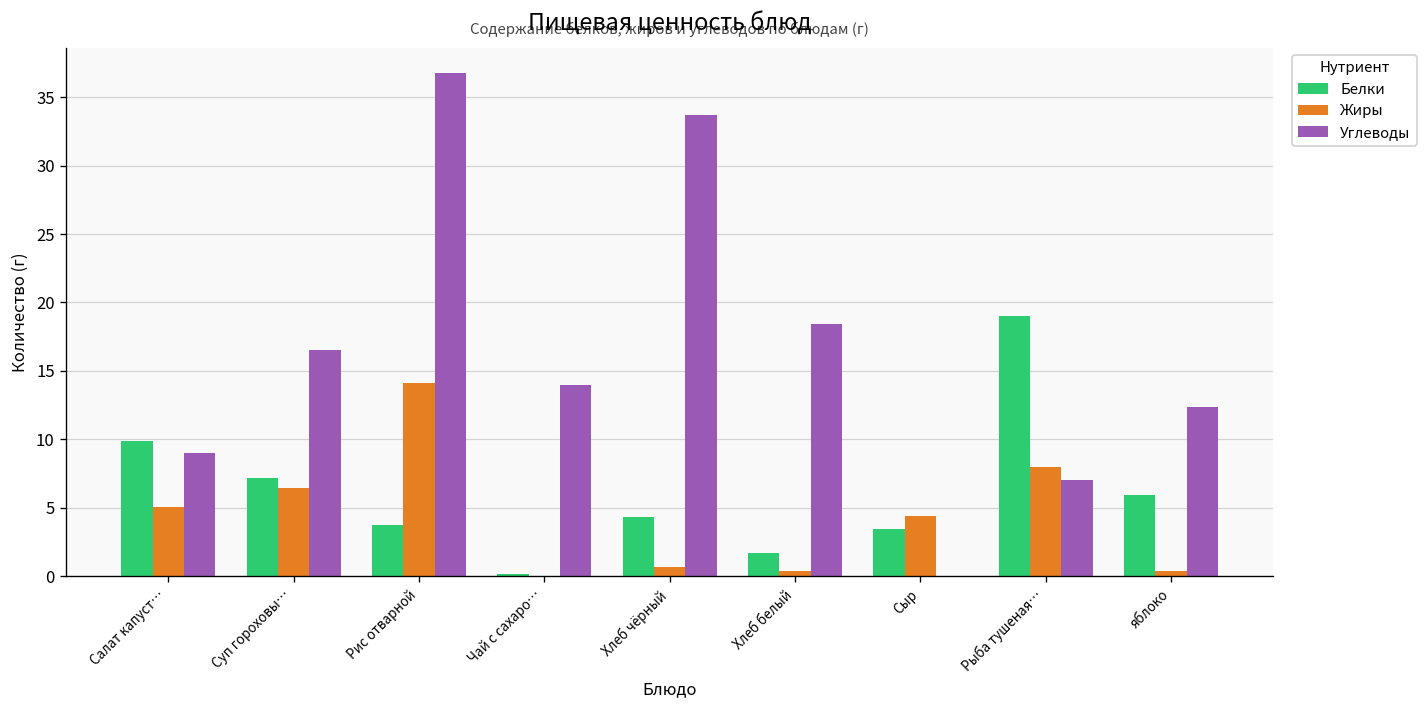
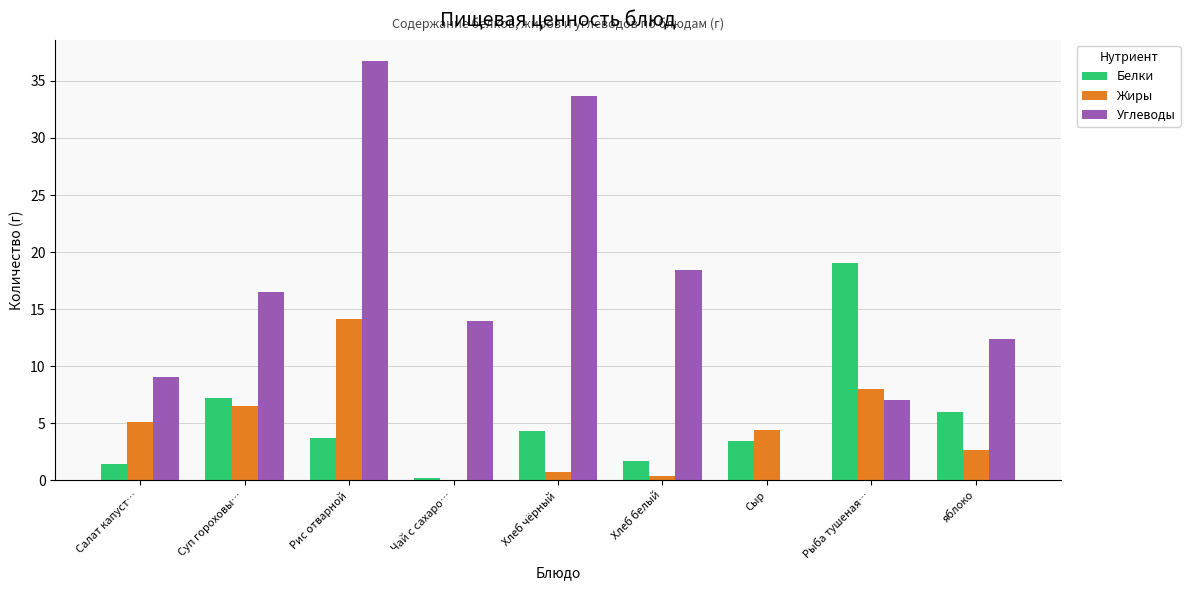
  {
    "Белки": {
-     "Салат капуст…": 9.9,
+     "Салат капуст…": 1.4,
      "Суп гороховы…": 7.2,
      "Рис отварной": 3.7,
      "Хлеб чёрный": 4.3,
      "Хлеб белый": 1.7,
      "Сыр": 3.5,
      "Рыба тушеная…": 19.0,
      "яблоко": 6.0
    },
    "Жиры": {
      "Салат капуст…": 5.1,
      "Суп гороховы…": 6.5,
      "Рис отварной": 14.2,
      "Чай с сахаро…": 0.0,
      "Хлеб чёрный": 0.7,
      "Хлеб белый": 0.4,
      "Сыр": 4.4,
      "Рыба тушеная…": 8.0,
-     "яблоко": 0.4
+     "яблоко": 2.6
    },
    "Углеводы": {
      "Салат капуст…": 9.0,
      "Суп гороховы…": 16.5,
      "Рис отварной": 36.8,
      "Чай с сахаро…": 14.0,
      "Хлеб чёрный": 33.7,
      "Хлеб белый": 18.4,
      "Сыр": 0.0,
      "Рыба тушеная…": 7.0,
      "яблоко": 12.4
    }
  }
